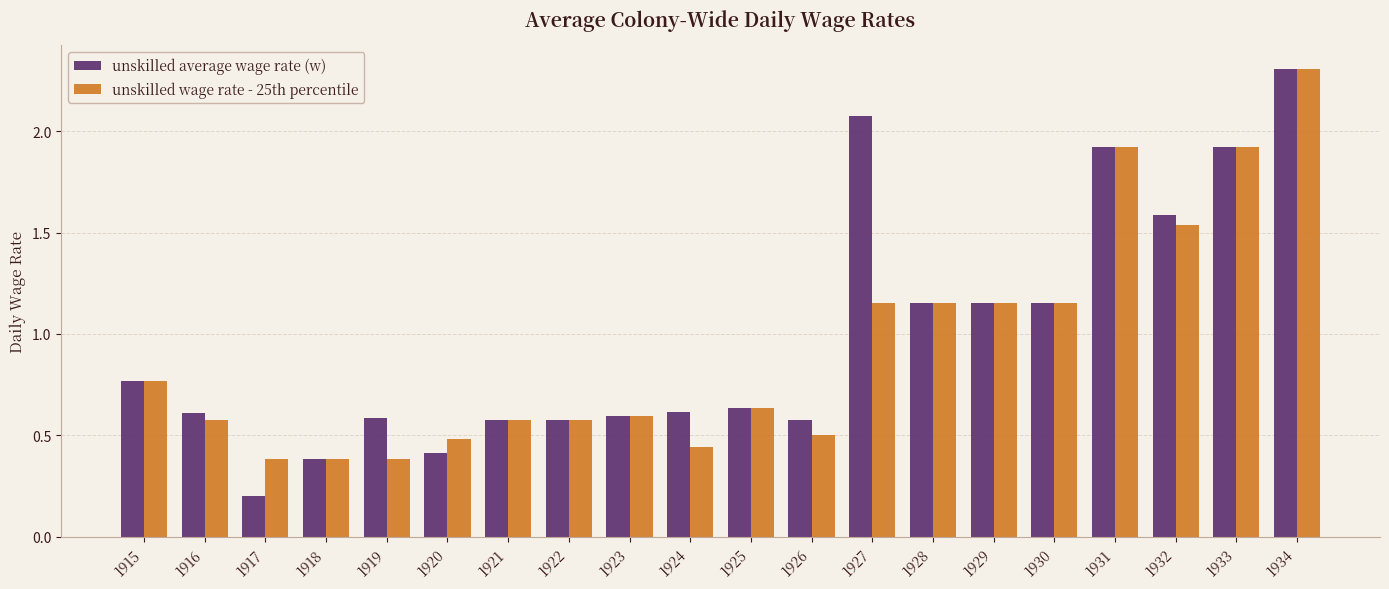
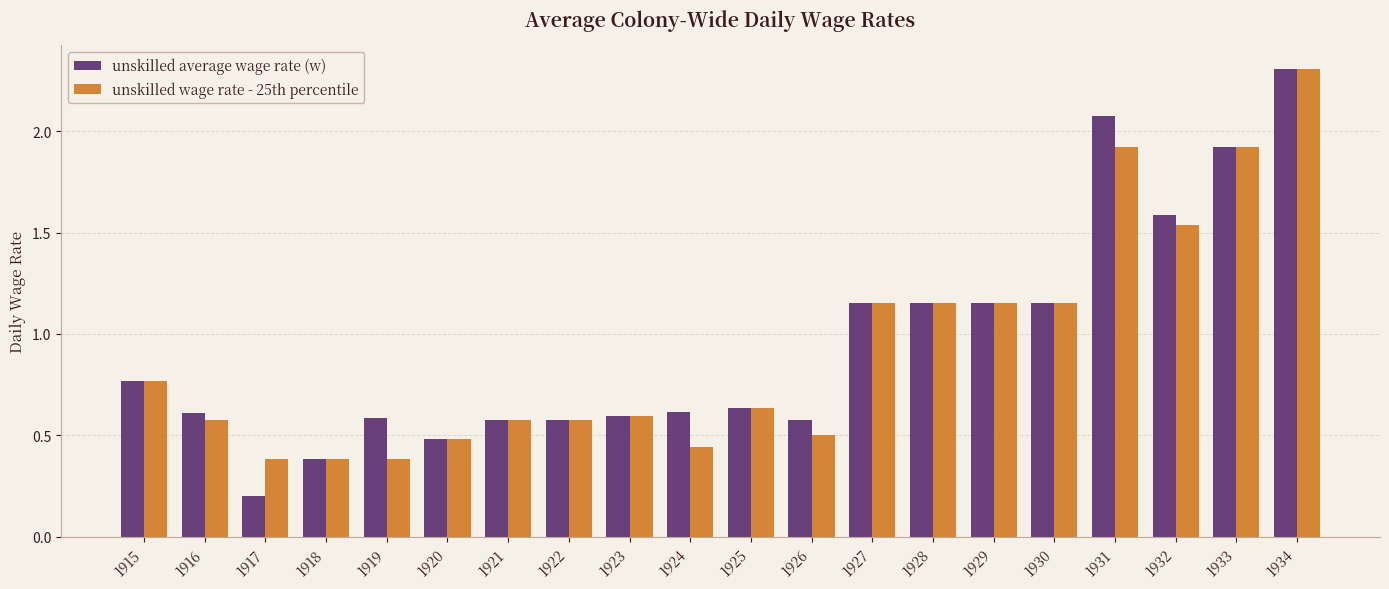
  {
    "unskilled average wage rate (w)": {
      "1915": 0.77,
      "1916": 0.61,
      "1917": 0.20,
      "1918": 0.38,
      "1919": 0.59,
-     "1920": 0.42,
+     "1920": 0.48,
      "1921": 0.58,
      "1922": 0.58,
      "1923": 0.60,
      "1924": 0.61,
      "1925": 0.63,
      "1926": 0.58,
-     "1927": 2.07,
+     "1927": 1.15,
      "1928": 1.15,
      "1929": 1.15,
      "1930": 1.15,
-     "1931": 1.92,
+     "1931": 2.07,
      "1932": 1.58,
      "1933": 1.92,
      "1934": 2.31
    },
    "unskilled wage rate - 25th percentile": {
      "1915": 0.77,
      "1916": 0.58,
      "1917": 0.38,
      "1918": 0.38,
      "1919": 0.38,
      "1920": 0.48,
      "1921": 0.58,
      "1922": 0.58,
      "1923": 0.60,
      "1924": 0.44,
      "1925": 0.63,
      "1926": 0.50,
      "1927": 1.15,
      "1928": 1.15,
      "1929": 1.15,
      "1930": 1.15,
      "1931": 1.92,
      "1932": 1.54,
      "1933": 1.92,
      "1934": 2.31
    }
  }
